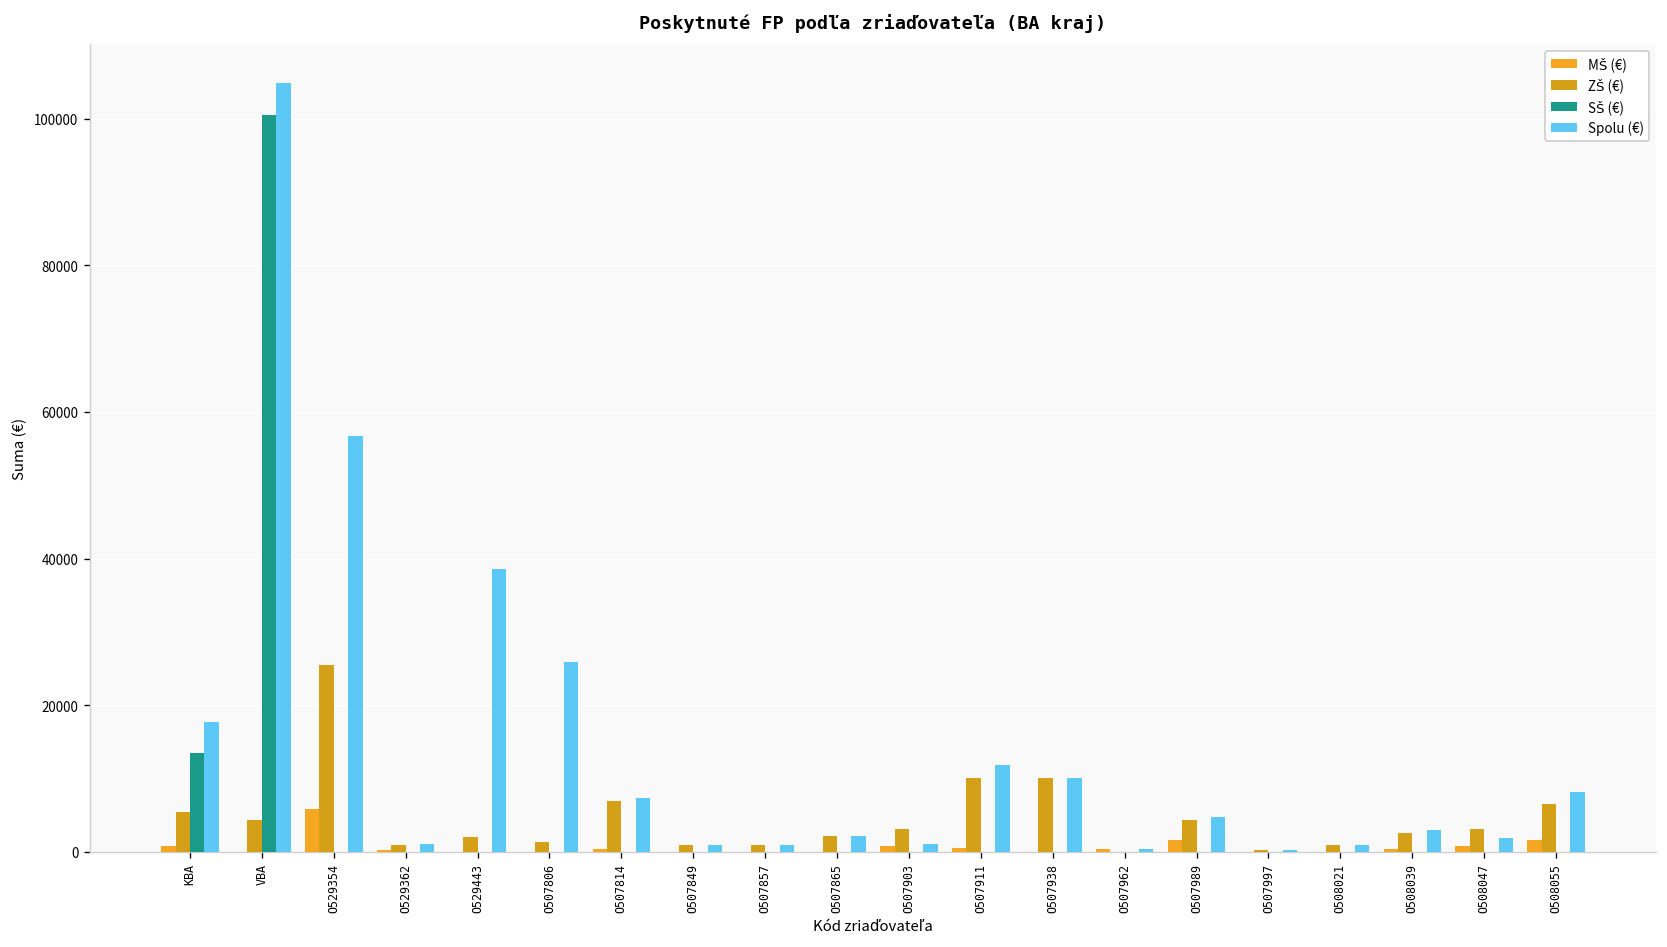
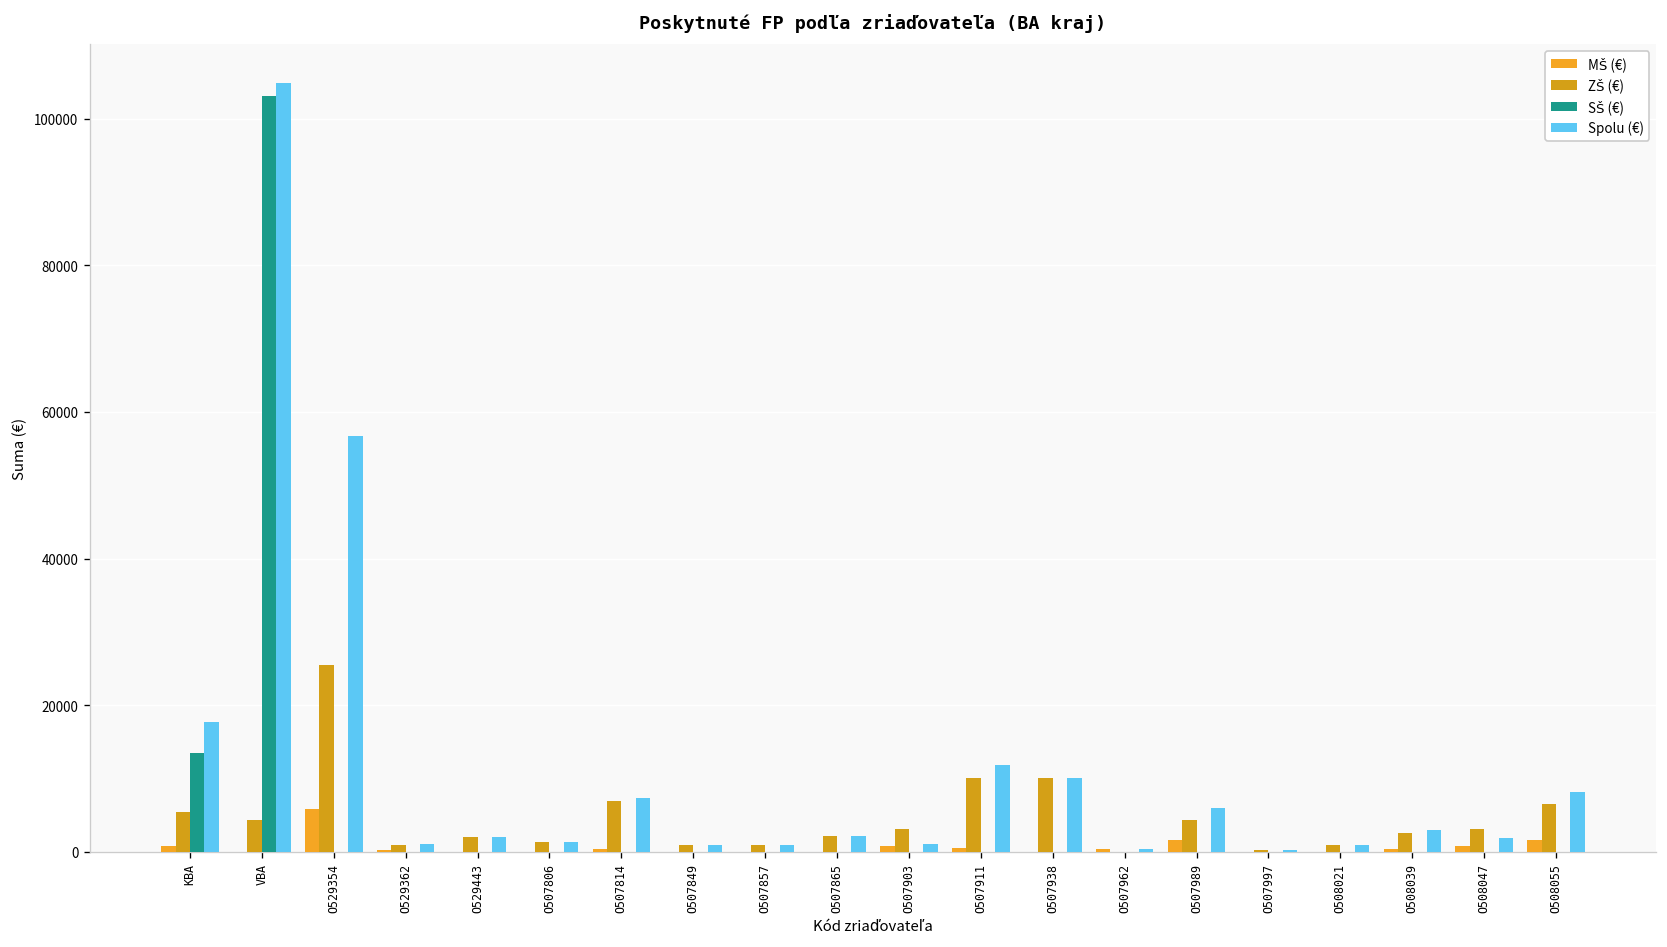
  {
    "SŠ (€)": {
      "KBA": 13000,
-     "VBA": 101000,
+     "VBA": 103000,
      "O529354": 0,
      "O529362": 0,
      "O529443": 0,
      "O507806": 0,
      "O507814": 0,
      "O507849": 0,
      "O507857": 0,
      "O507865": 0,
      "O507903": 0,
      "O507911": 0,
      "O507938": 0,
      "O507962": 0,
      "O507989": 0,
      "O507997": 0,
      "O508021": 0,
      "O508039": 0,
      "O508047": 0,
      "O508055": 0
    },
    "Spolu (€)": {
      "KBA": 18000,
      "VBA": 105000,
      "O529354": 57000,
      "O529362": 1000,
-     "O529443": 39000,
-     "O507806": 26000,
+     "O529443": 2000,
+     "O507806": 1000,
      "O507814": 7000,
      "O507849": 1000,
      "O507857": 1000,
      "O507865": 2000,
      "O507903": 1000,
      "O507911": 12000,
      "O507938": 10000,
-     "O507989": 5000,
+     "O507989": 6000,
      "O508021": 1000,
      "O508039": 3000,
      "O508047": 2000,
      "O508055": 8000
    }
  }
